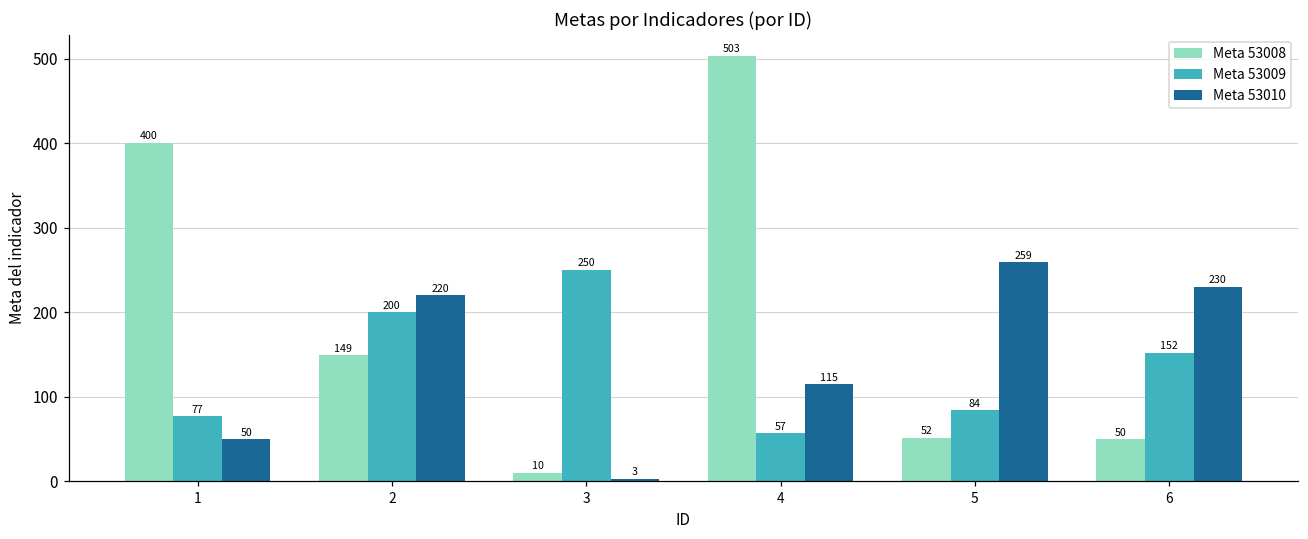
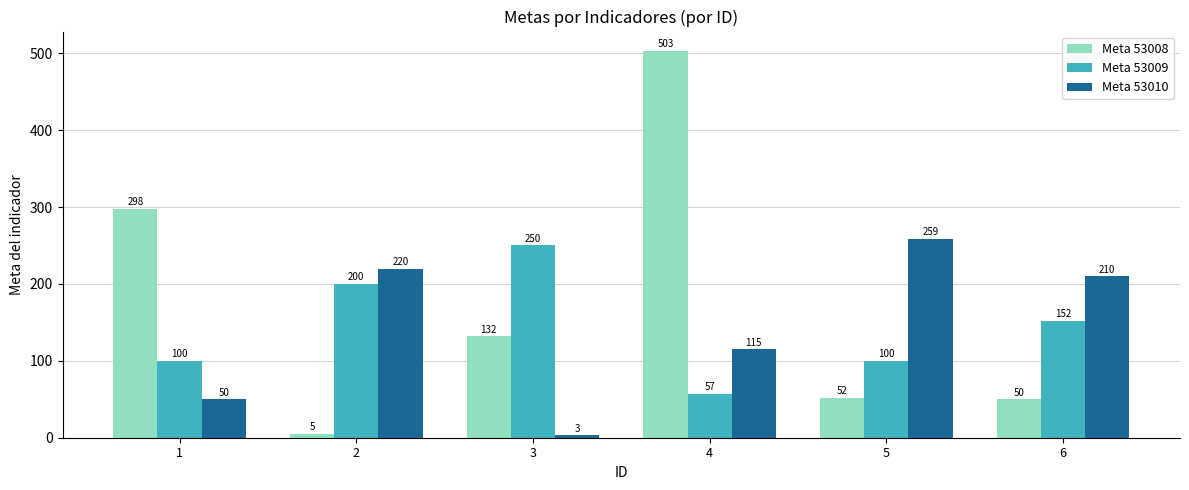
  {
    "Meta 53008": {
-     "1": 400,
-     "2": 149,
-     "3": 10,
+     "1": 298,
+     "2": 5,
+     "3": 132,
      "4": 503,
      "5": 52,
      "6": 50
    },
    "Meta 53009": {
-     "1": 77,
+     "1": 100,
      "2": 200,
      "3": 250,
      "4": 57,
-     "5": 84,
+     "5": 100,
      "6": 152
    },
    "Meta 53010": {
      "1": 50,
      "2": 220,
      "3": 3,
      "4": 115,
      "5": 259,
-     "6": 230
+     "6": 210
    }
  }
